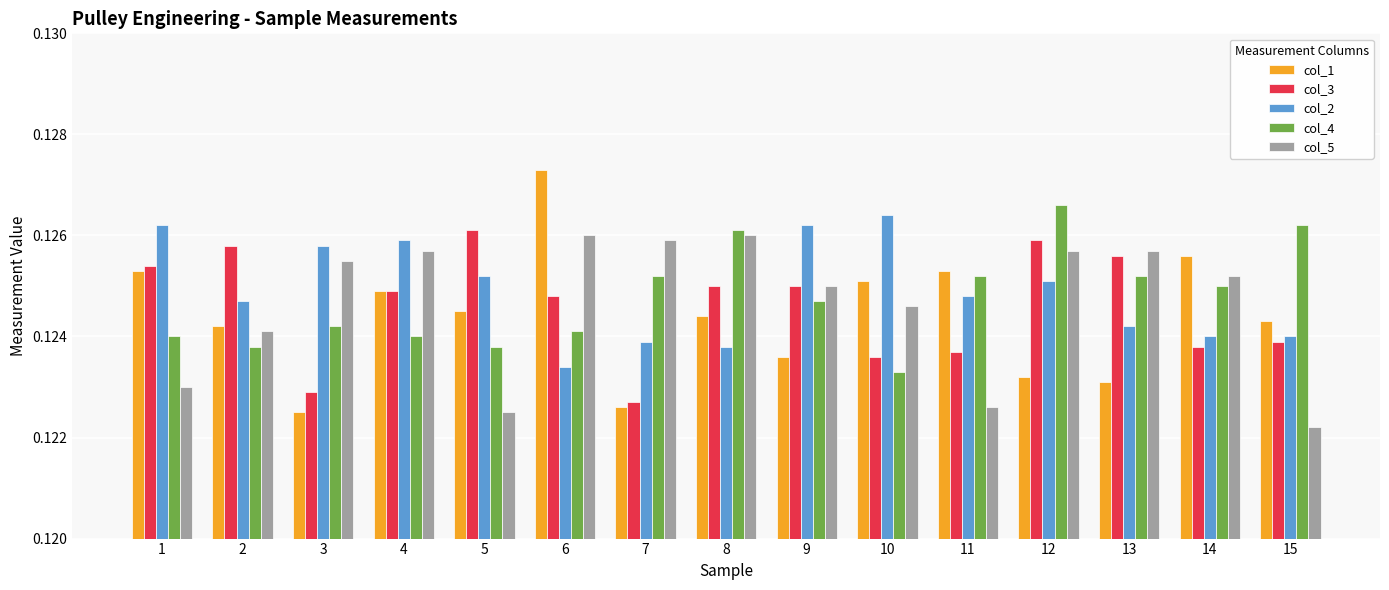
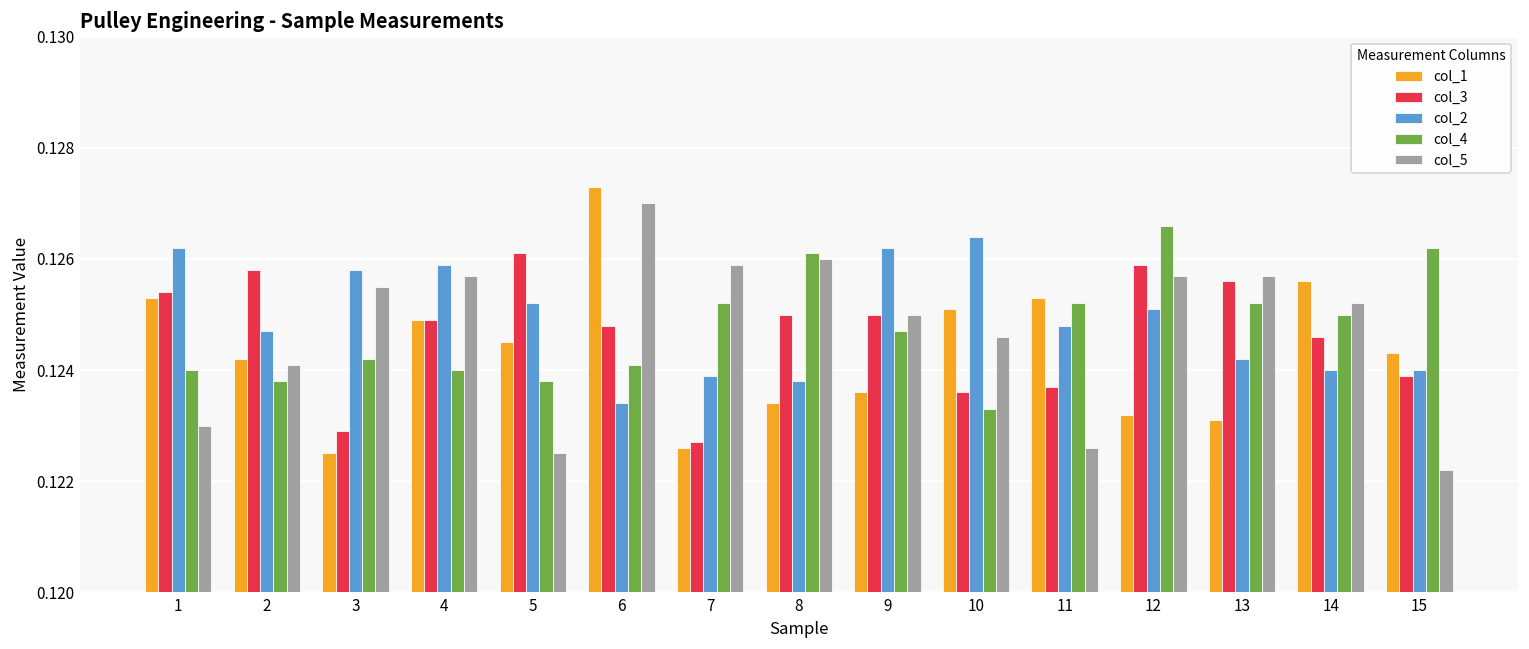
  {
    "col_1": {
      "1": 0.1253,
      "2": 0.1242,
      "3": 0.1225,
      "4": 0.1249,
      "5": 0.1245,
      "6": 0.1273,
      "7": 0.1226,
-     "8": 0.1244,
+     "8": 0.1234,
      "9": 0.1236,
      "10": 0.1251,
      "11": 0.1253,
      "12": 0.1232,
      "13": 0.1231,
      "14": 0.1256,
      "15": 0.1243
    },
    "col_3": {
      "1": 0.1254,
      "2": 0.1258,
      "3": 0.1229,
      "4": 0.1249,
      "5": 0.1261,
      "6": 0.1248,
      "7": 0.1227,
      "8": 0.1250,
      "9": 0.1250,
      "10": 0.1236,
      "11": 0.1237,
      "12": 0.1259,
      "13": 0.1256,
-     "14": 0.1238,
+     "14": 0.1246,
      "15": 0.1239
    },
    "col_2": {
      "1": 0.1262,
      "2": 0.1247,
      "3": 0.1258,
      "4": 0.1259,
      "5": 0.1252,
      "6": 0.1234,
      "7": 0.1239,
      "8": 0.1238,
      "9": 0.1262,
      "10": 0.1264,
      "11": 0.1248,
      "12": 0.1251,
      "13": 0.1242,
      "14": 0.1240,
      "15": 0.1240
    },
    "col_4": {
      "1": 0.1240,
      "2": 0.1238,
      "3": 0.1242,
      "4": 0.1240,
      "5": 0.1238,
      "6": 0.1241,
      "7": 0.1252,
      "8": 0.1261,
      "9": 0.1247,
      "10": 0.1233,
      "11": 0.1252,
      "12": 0.1266,
      "13": 0.1252,
      "14": 0.1250,
      "15": 0.1262
    },
    "col_5": {
      "1": 0.123,
      "2": 0.1241,
      "3": 0.1255,
      "4": 0.1257,
      "5": 0.1225,
-     "6": 0.126,
+     "6": 0.127,
      "7": 0.1259,
      "8": 0.126,
      "9": 0.125,
      "10": 0.1246,
      "11": 0.1226,
      "12": 0.1257,
      "13": 0.1257,
      "14": 0.1252,
      "15": 0.1222
    }
  }
